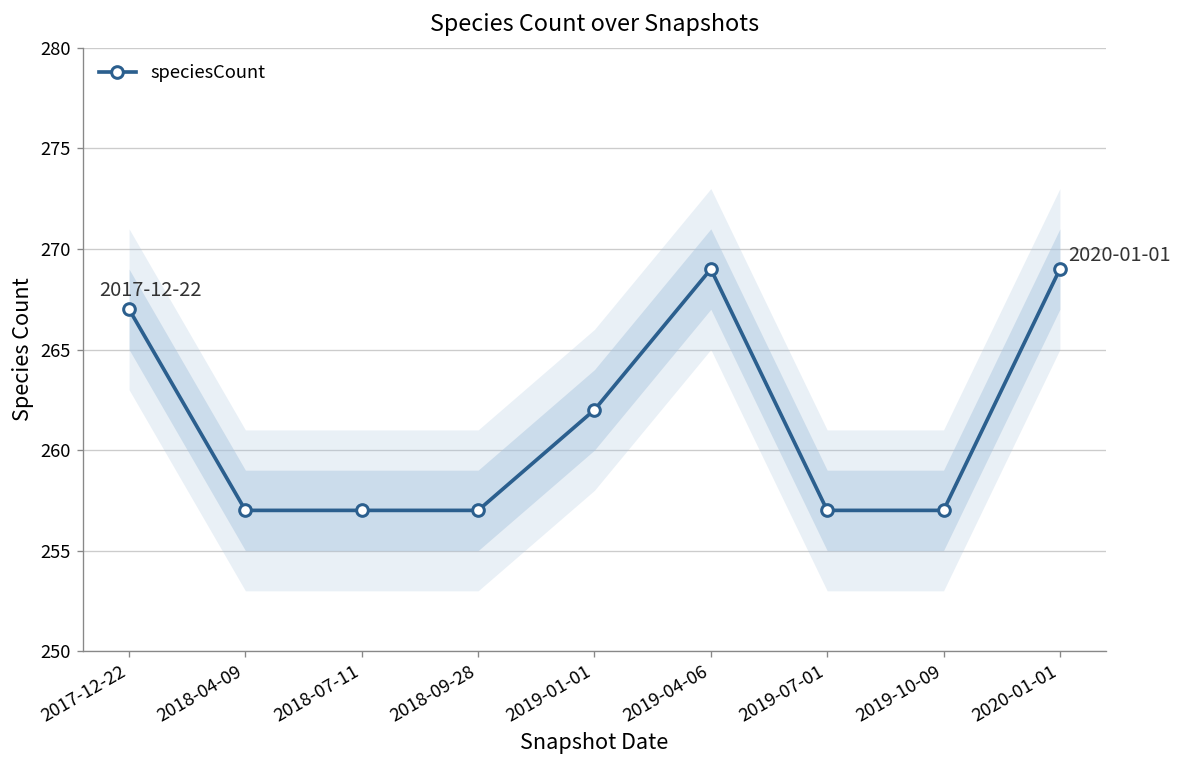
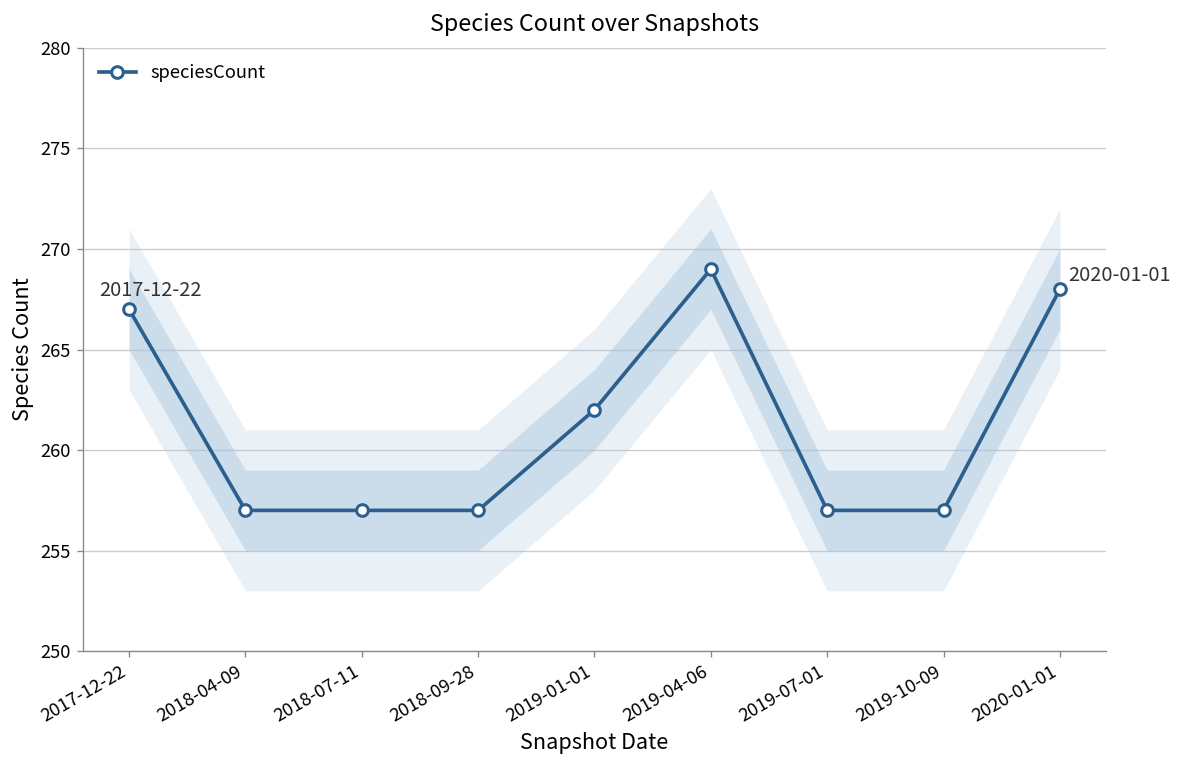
  {
    "speciesCount": {
      "2018-04-09": 257,
      "2018-07-11": 257,
      "2018-09-28": 257,
      "2019-01-01": 262,
      "2019-04-06": 269,
      "2019-07-01": 257,
      "2019-10-09": 257,
-     "2020-01-01": 269
+     "2020-01-01": 268
    }
  }
